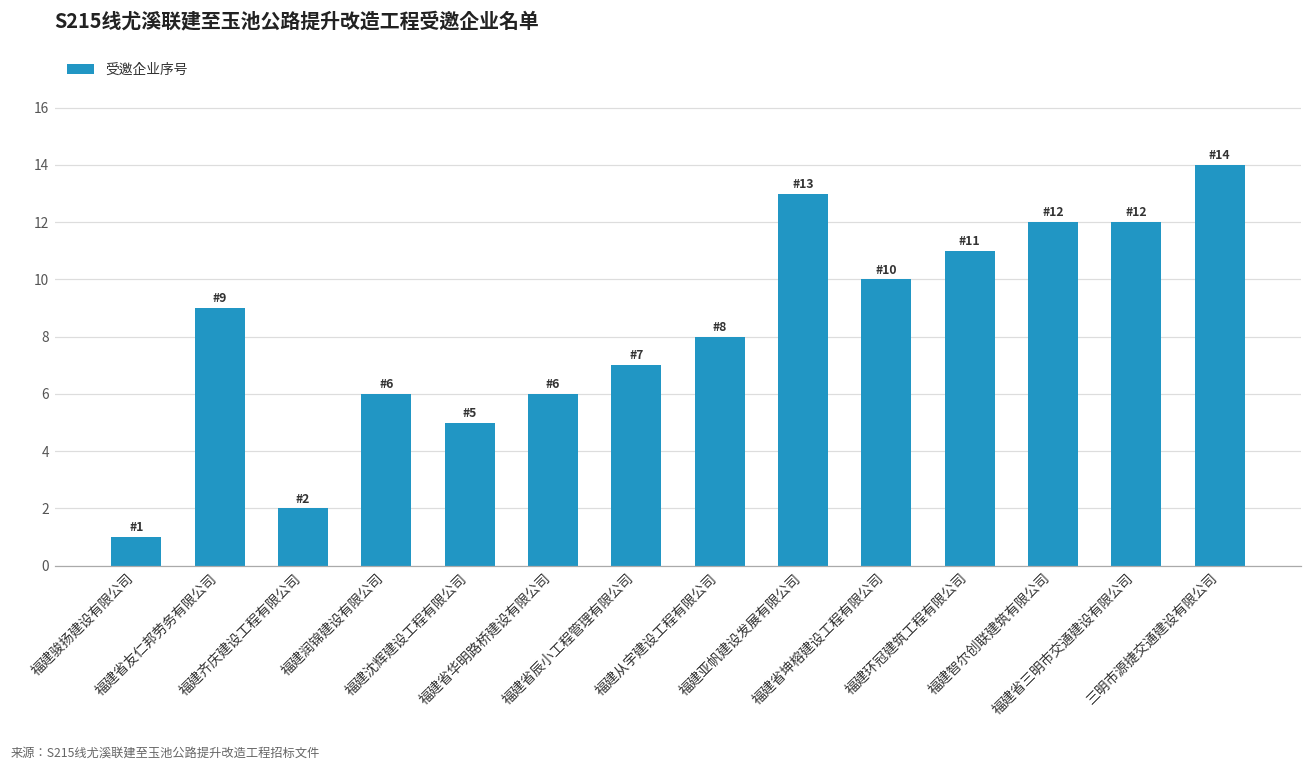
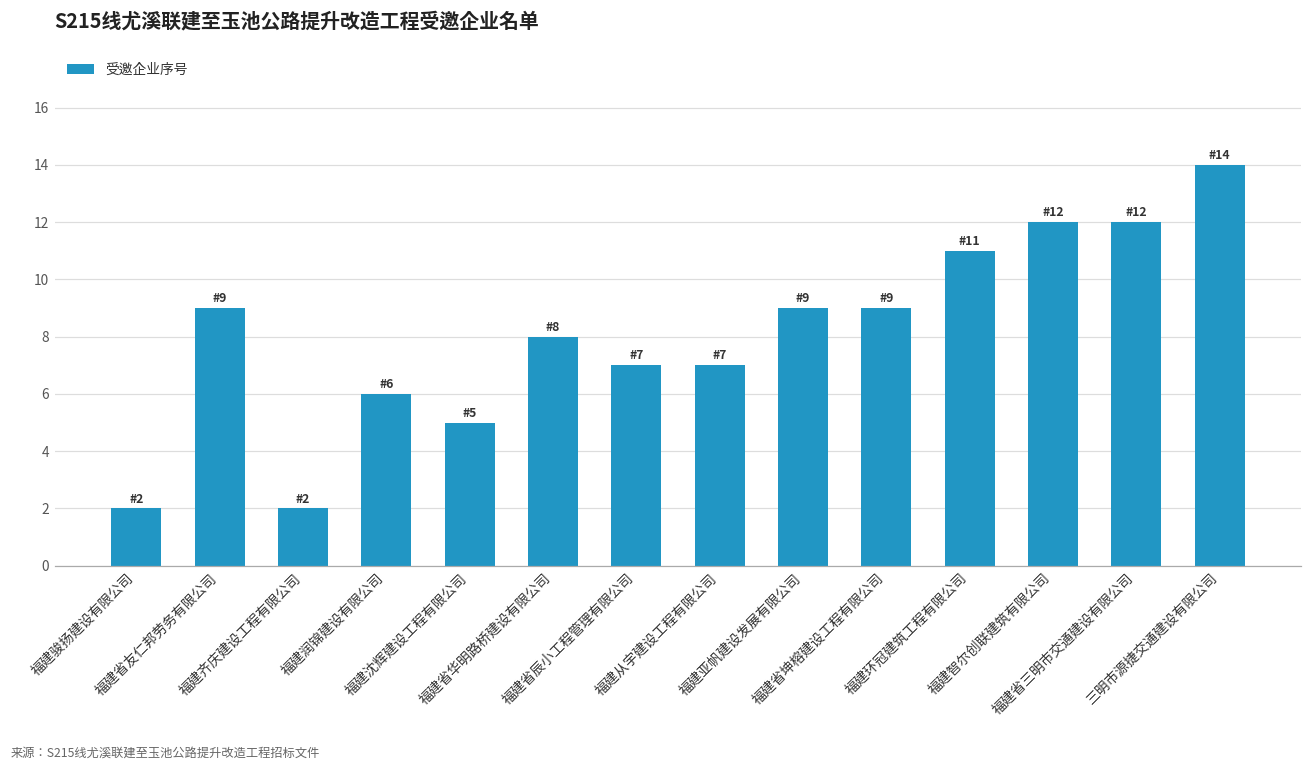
  {
-   "福建骏扬建设有限公司": 1,
+   "福建骏扬建设有限公司": 2,
    "福建省友仁邦劳务有限公司": 9,
    "福建齐庆建设工程有限公司": 2,
    "福建润锦建设有限公司": 6,
    "福建沈辉建设工程有限公司": 5,
-   "福建省华明路桥建设有限公司": 6,
+   "福建省华明路桥建设有限公司": 8,
    "福建省辰小工程管理有限公司": 7,
-   "福建从宇建设工程有限公司": 8,
-   "福建亚帆建设发展有限公司": 13,
-   "福建省坤榕建设工程有限公司": 10,
+   "福建从宇建设工程有限公司": 7,
+   "福建亚帆建设发展有限公司": 9,
+   "福建省坤榕建设工程有限公司": 9,
    "福建环冠建筑工程有限公司": 11,
    "福建智尔创联建筑有限公司": 12,
    "福建省三明市交通建设有限公司": 12,
    "三明市源捷交通建设有限公司": 14
  }
